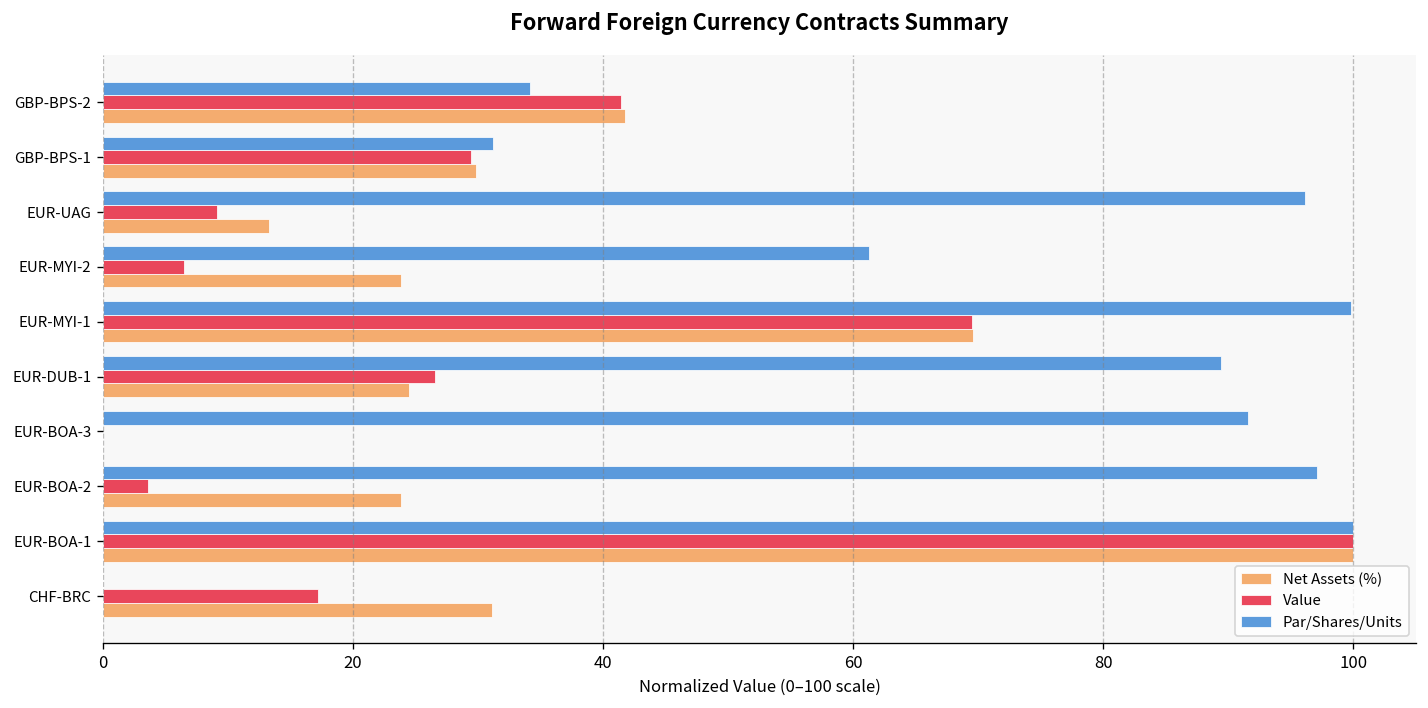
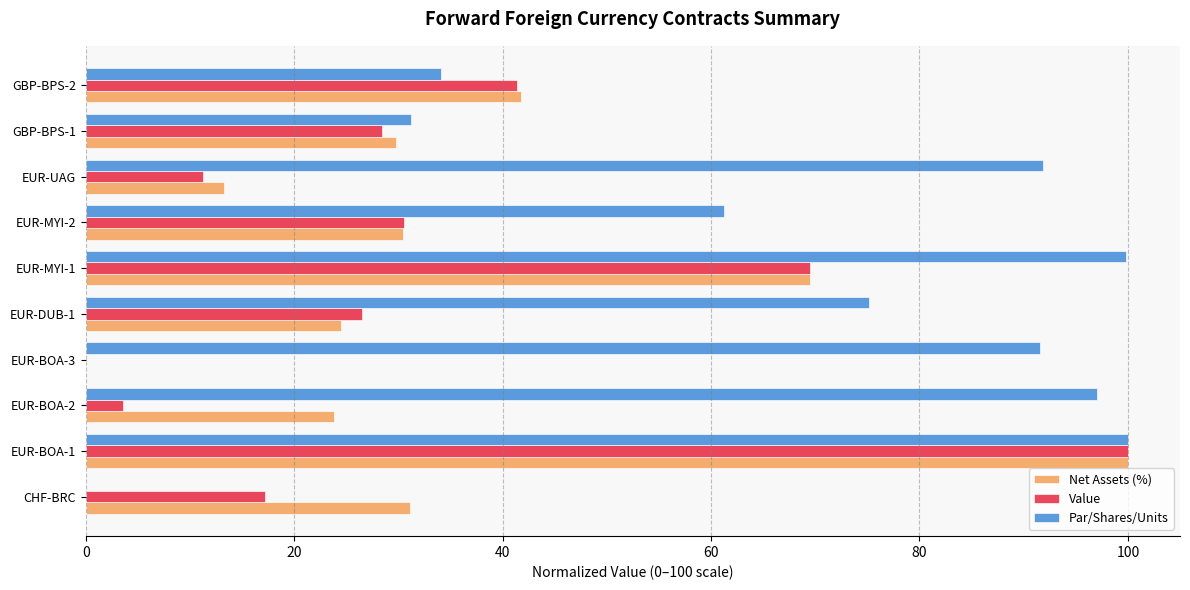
  {
    "Net Assets (%)": {
      "GBP-BPS-2": 41.7,
      "GBP-BPS-1": 29.8,
      "EUR-UAG": 13.2,
-     "EUR-MYI-2": 23.8,
+     "EUR-MYI-2": 30.5,
      "EUR-MYI-1": 69.5,
      "EUR-DUB-1": 24.5,
      "EUR-BOA-3": 0.0,
      "EUR-BOA-2": 23.8,
      "EUR-BOA-1": 100.0,
      "CHF-BRC": 31.1
    },
    "Value": {
      "GBP-BPS-2": 41.4,
-     "GBP-BPS-1": 29.4,
-     "EUR-UAG": 9.1,
-     "EUR-MYI-2": 6.4,
+     "GBP-BPS-1": 28.4,
+     "EUR-UAG": 11.2,
+     "EUR-MYI-2": 30.6,
      "EUR-MYI-1": 69.5,
      "EUR-DUB-1": 26.5,
      "EUR-BOA-3": 0.0,
      "EUR-BOA-2": 3.6,
      "EUR-BOA-1": 100.0,
      "CHF-BRC": 17.2
    },
    "Par/Shares/Units": {
      "GBP-BPS-2": 34.1,
      "GBP-BPS-1": 31.2,
-     "EUR-UAG": 96.1,
+     "EUR-UAG": 91.9,
      "EUR-MYI-2": 61.2,
      "EUR-MYI-1": 99.8,
-     "EUR-DUB-1": 89.4,
+     "EUR-DUB-1": 75.1,
      "EUR-BOA-3": 91.6,
      "EUR-BOA-2": 97.1,
      "EUR-BOA-1": 100.0,
      "CHF-BRC": 0.0
    }
  }
